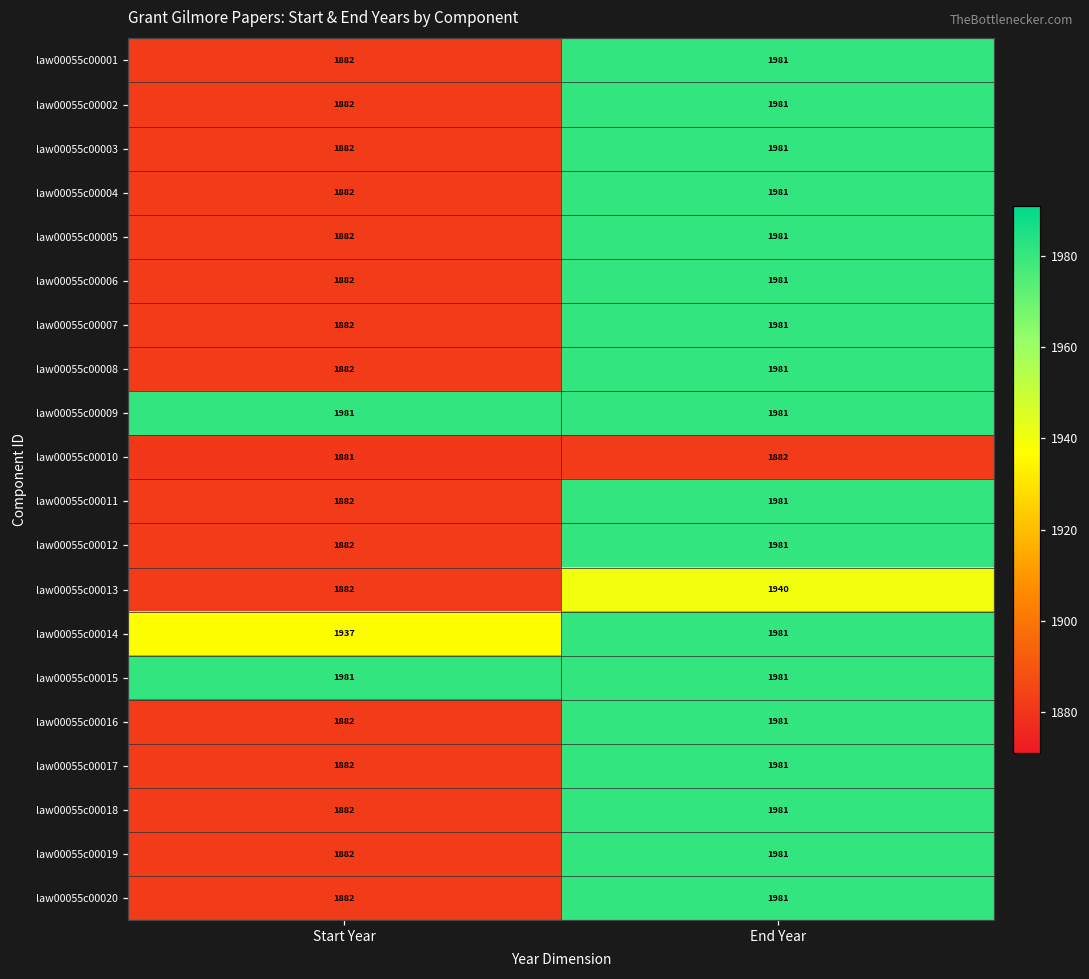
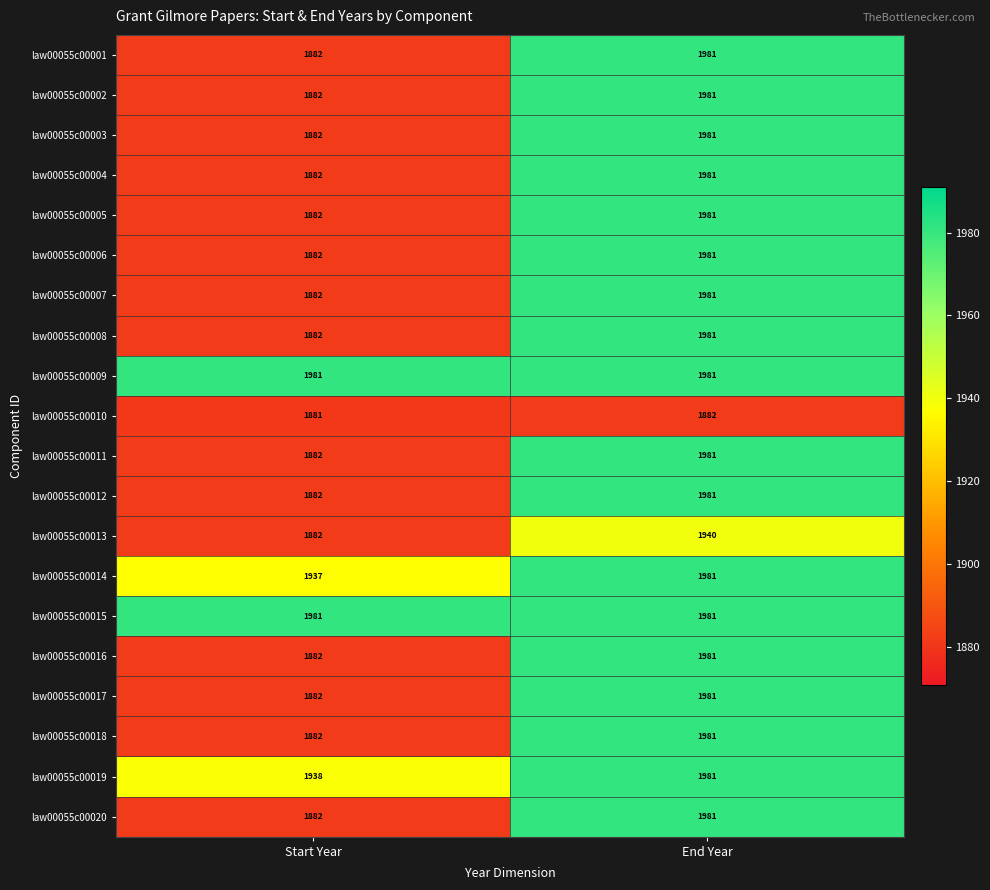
  {
    "law00055c00001": {
      "Start Year": 1882,
      "End Year": 1981
    },
    "law00055c00002": {
      "Start Year": 1882,
      "End Year": 1981
    },
    "law00055c00003": {
      "Start Year": 1882,
      "End Year": 1981
    },
    "law00055c00004": {
      "Start Year": 1882,
      "End Year": 1981
    },
    "law00055c00005": {
      "Start Year": 1882,
      "End Year": 1981
    },
    "law00055c00006": {
      "Start Year": 1882,
      "End Year": 1981
    },
    "law00055c00007": {
      "Start Year": 1882,
      "End Year": 1981
    },
    "law00055c00008": {
      "Start Year": 1882,
      "End Year": 1981
    },
    "law00055c00009": {
      "Start Year": 1981,
      "End Year": 1981
    },
    "law00055c00010": {
      "Start Year": 1881,
      "End Year": 1882
    },
    "law00055c00011": {
      "Start Year": 1882,
      "End Year": 1981
    },
    "law00055c00012": {
      "Start Year": 1882,
      "End Year": 1981
    },
    "law00055c00013": {
      "Start Year": 1882,
      "End Year": 1940
    },
    "law00055c00014": {
      "Start Year": 1937,
      "End Year": 1981
    },
    "law00055c00015": {
      "Start Year": 1981,
      "End Year": 1981
    },
    "law00055c00016": {
      "Start Year": 1882,
      "End Year": 1981
    },
    "law00055c00017": {
      "Start Year": 1882,
      "End Year": 1981
    },
    "law00055c00018": {
      "Start Year": 1882,
      "End Year": 1981
    },
    "law00055c00019": {
-     "Start Year": 1882,
+     "Start Year": 1938,
      "End Year": 1981
    },
    "law00055c00020": {
      "Start Year": 1882,
      "End Year": 1981
    }
  }
